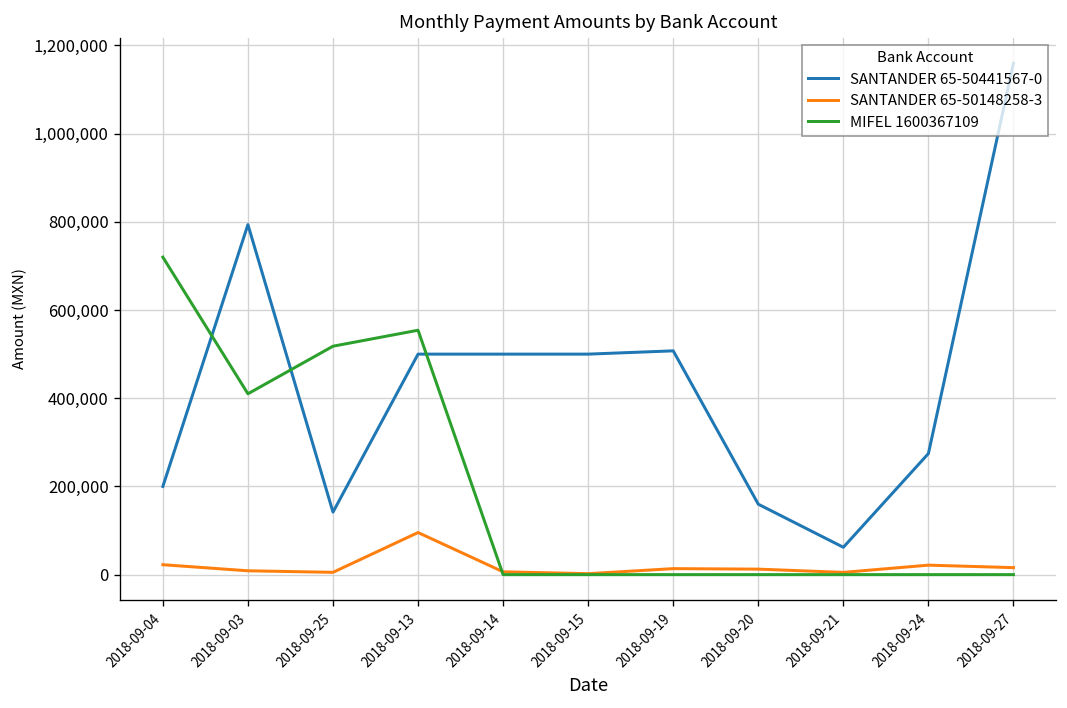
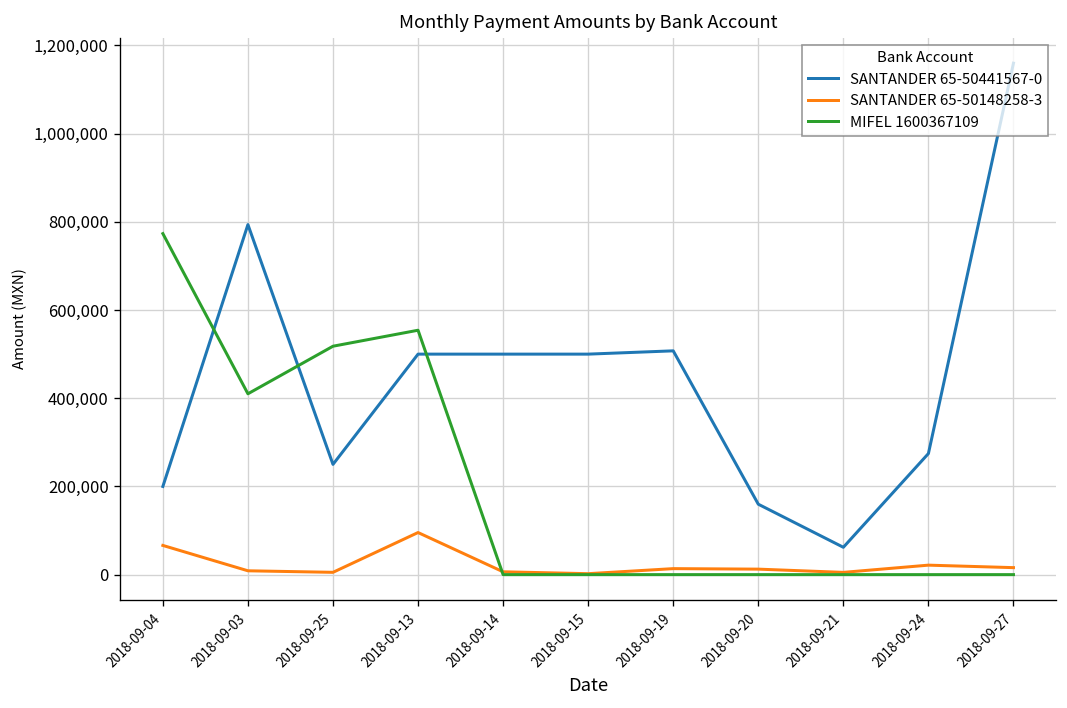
  {
    "SANTANDER 65-50441567-0": {
      "2018-09-04": "200,000",
      "2018-09-03": "790,000",
-     "2018-09-25": "140,000",
+     "2018-09-25": "250,000",
      "2018-09-13": "500,000",
      "2018-09-14": "500,000",
      "2018-09-15": "500,000",
      "2018-09-19": "510,000",
      "2018-09-20": "160,000",
      "2018-09-21": "60,000",
      "2018-09-24": "270,000"
    },
    "SANTANDER 65-50148258-3": {
-     "2018-09-04": "20,000",
+     "2018-09-04": "70,000",
      "2018-09-03": "10,000",
      "2018-09-25": "10,000",
      "2018-09-13": "100,000",
      "2018-09-19": "10,000",
      "2018-09-20": "10,000",
      "2018-09-24": "20,000",
      "2018-09-27": "20,000"
    },
    "MIFEL 1600367109": {
-     "2018-09-04": "720,000",
+     "2018-09-04": "770,000",
      "2018-09-03": "410,000",
      "2018-09-25": "520,000",
      "2018-09-13": "550,000",
      "2018-09-19": "0",
      "2018-09-20": "0",
      "2018-09-24": "0",
      "2018-09-27": "0"
    }
  }
